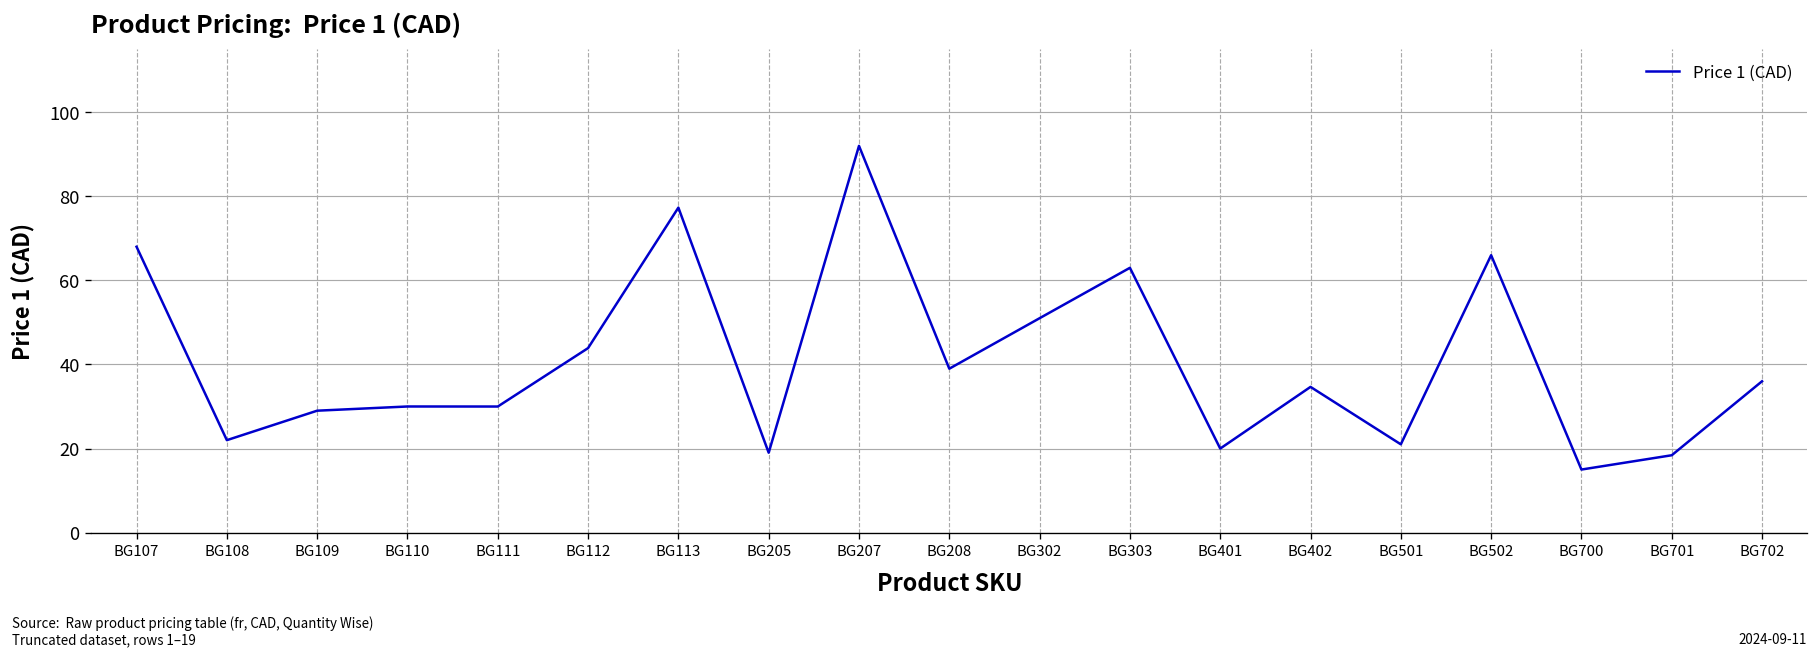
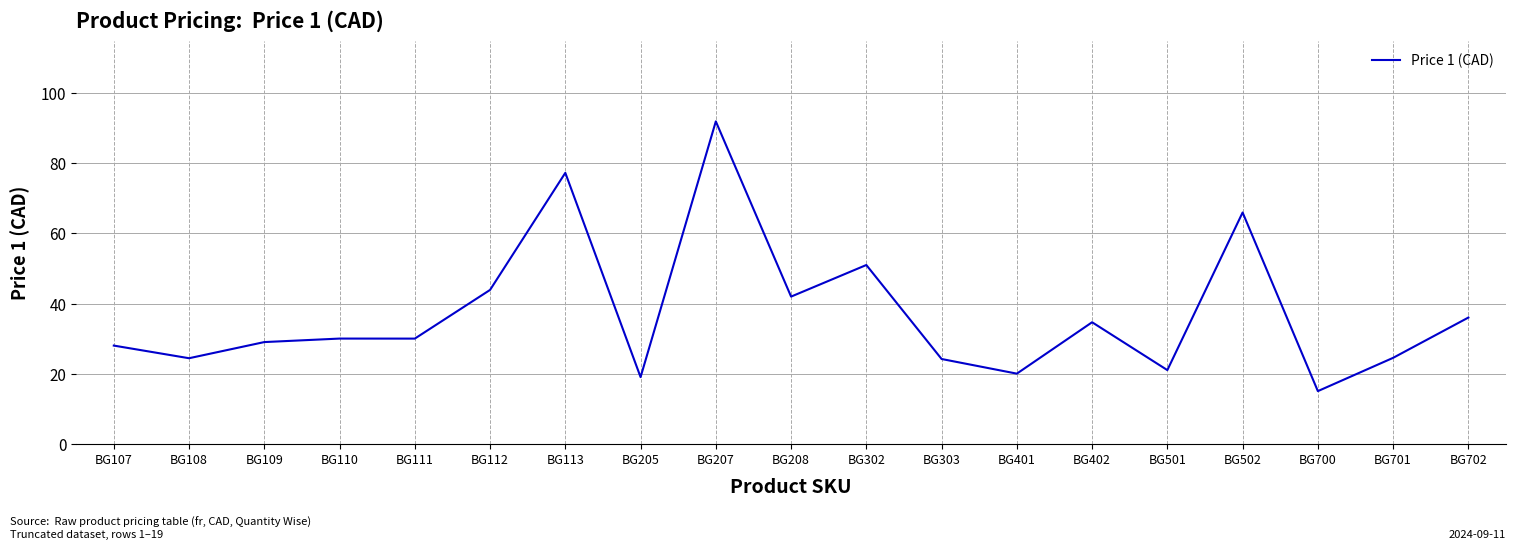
  {
-   "BG107": 68,
-   "BG108": 22,
+   "BG107": 28,
+   "BG108": 24,
    "BG109": 29,
    "BG110": 30,
    "BG111": 30,
    "BG112": 44,
    "BG113": 77,
    "BG205": 19,
    "BG207": 92,
-   "BG208": 39,
+   "BG208": 42,
    "BG302": 51,
-   "BG303": 63,
+   "BG303": 24,
    "BG401": 20,
    "BG402": 35,
    "BG501": 21,
    "BG502": 66,
    "BG700": 15,
-   "BG701": 18,
+   "BG701": 25,
    "BG702": 36
  }
